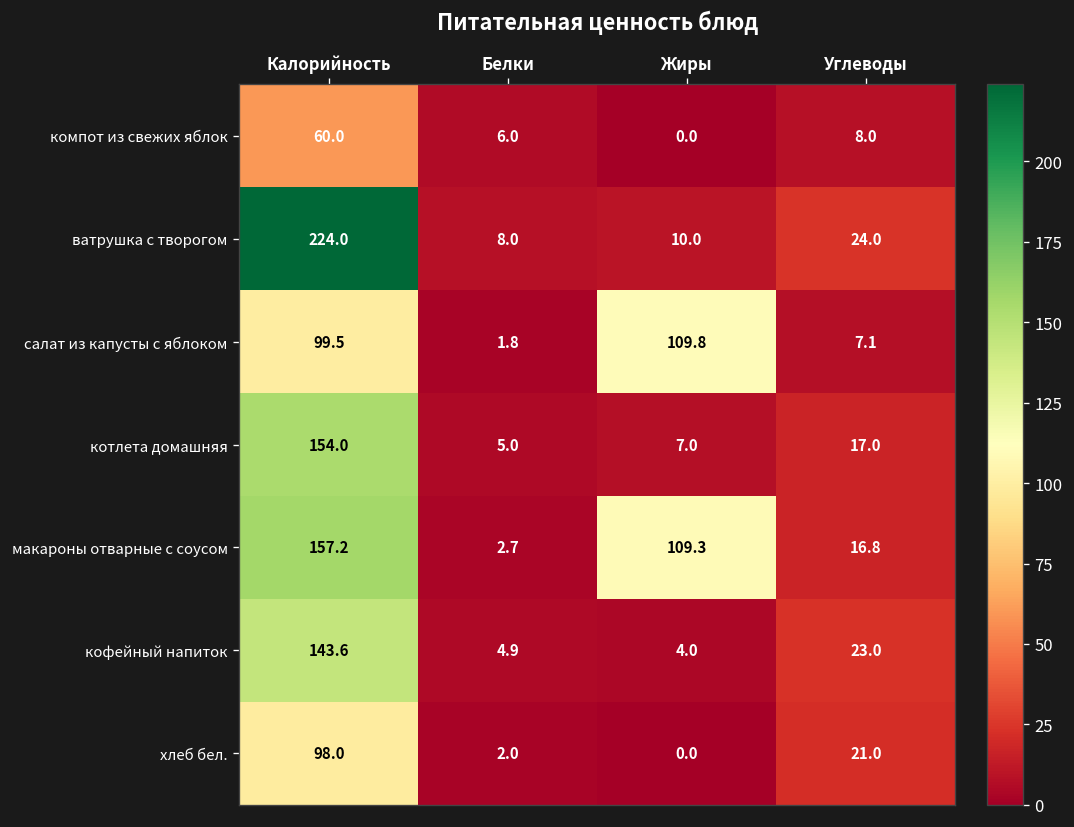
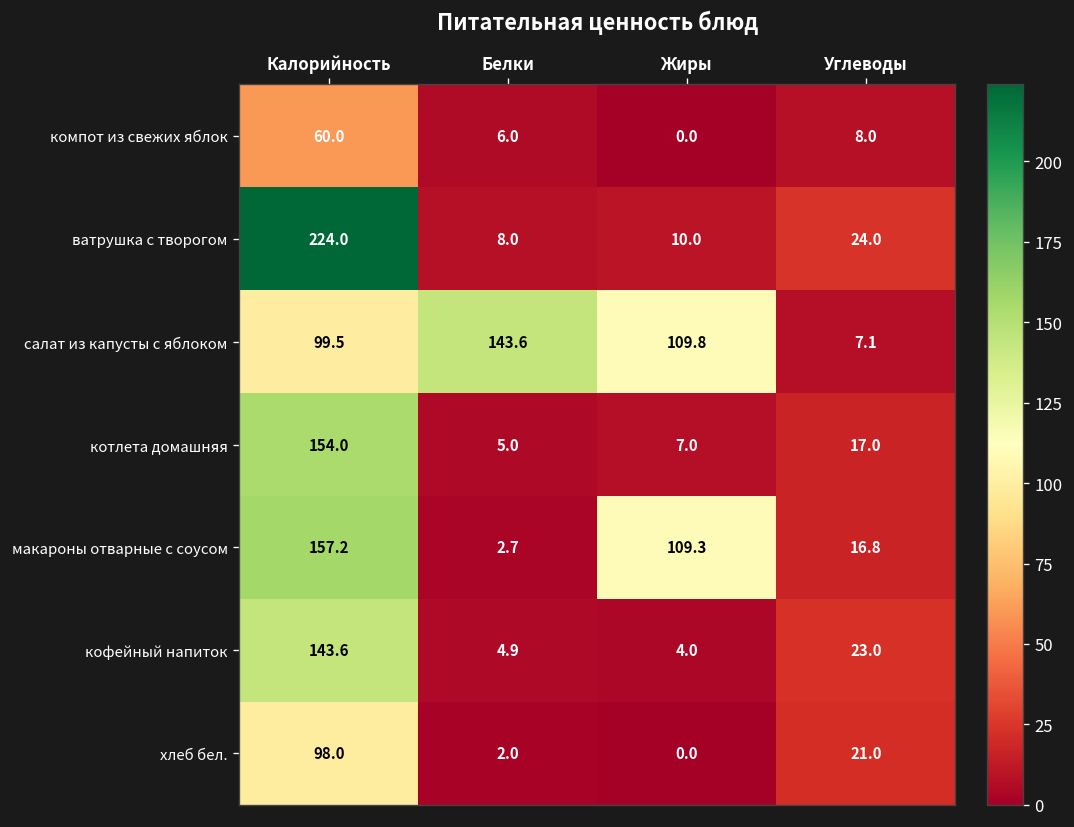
  {
    "компот из свежих яблок": {
      "Калорийность": 60.0,
      "Белки": 6.0,
      "Жиры": 0.0,
      "Углеводы": 8.0
    },
    "ватрушка с творогом": {
      "Калорийность": 224.0,
      "Белки": 8.0,
      "Жиры": 10.0,
      "Углеводы": 24.0
    },
    "салат из капусты с яблоком": {
      "Калорийность": 99.5,
-     "Белки": 1.8,
+     "Белки": 143.6,
      "Жиры": 109.8,
      "Углеводы": 7.1
    },
    "котлета домашняя": {
      "Калорийность": 154.0,
      "Белки": 5.0,
      "Жиры": 7.0,
      "Углеводы": 17.0
    },
    "макароны отварные с соусом": {
      "Калорийность": 157.2,
      "Белки": 2.7,
      "Жиры": 109.3,
      "Углеводы": 16.8
    },
    "кофейный напиток": {
      "Калорийность": 143.6,
      "Белки": 4.9,
      "Жиры": 4.0,
      "Углеводы": 23.0
    },
    "хлеб бел.": {
      "Калорийность": 98.0,
      "Белки": 2.0,
      "Жиры": 0.0,
      "Углеводы": 21.0
    }
  }
